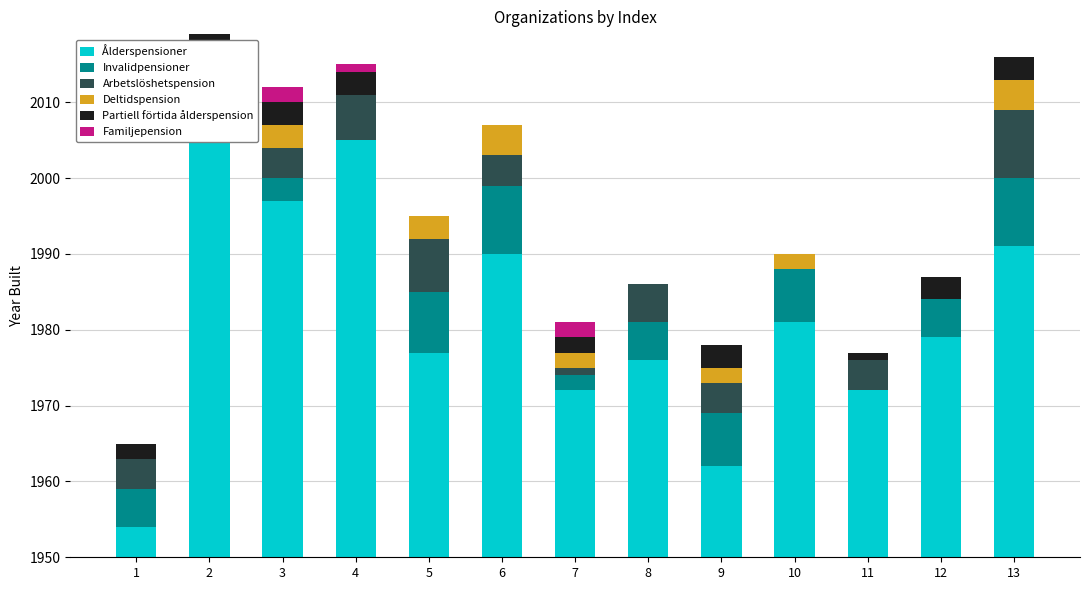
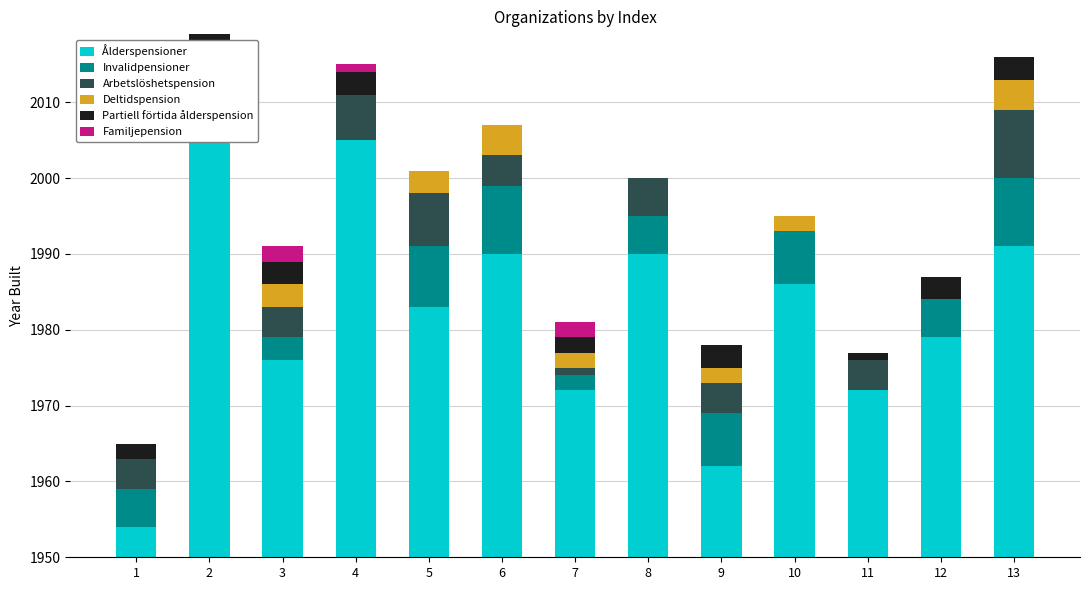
  {
    "Ålderspensioner": {
      "1": 1954,
-     "3": 1997,
+     "3": 1976,
      "4": 2005,
-     "5": 1977,
+     "5": 1983,
      "6": 1990,
      "7": 1972,
-     "8": 1976,
+     "8": 1990,
      "9": 1962,
-     "10": 1981,
+     "10": 1986,
      "11": 1972,
      "12": 1979,
      "13": 1991
    },
    "Invalidpensioner": {
      "1": 5,
      "3": 3,
      "4": 0,
      "5": 8,
      "6": 9,
      "7": 2,
      "8": 5,
      "9": 7,
      "10": 7,
      "11": 0,
      "12": 5,
      "13": 9
    },
    "Arbetslöshetspension": {
      "1": 4,
      "3": 4,
      "4": 6,
      "5": 7,
      "6": 4,
      "7": 1,
      "8": 5,
      "9": 4,
      "10": 0,
      "11": 4,
      "12": 0,
      "13": 9
    },
    "Deltidspension": {
      "1": 0,
      "3": 3,
      "4": 0,
      "5": 3,
      "6": 4,
      "7": 2,
      "8": 0,
      "9": 2,
      "10": 2,
      "11": 0,
      "12": 0,
      "13": 4
    },
    "Partiell förtida ålderspension": {
      "1": 2,
      "2": 2,
      "3": 3,
      "4": 3,
      "5": 0,
      "6": 0,
      "7": 2,
      "8": 0,
      "9": 3,
      "10": 0,
      "11": 1,
      "12": 3,
      "13": 3
    },
    "Familjepension": {
      "1": 0,
      "2": 0,
      "3": 2,
      "4": 1,
      "5": 0,
      "6": 0,
      "7": 2,
      "8": 0,
      "9": 0,
      "10": 0,
      "11": 0,
      "12": 0,
      "13": 0
    }
  }
